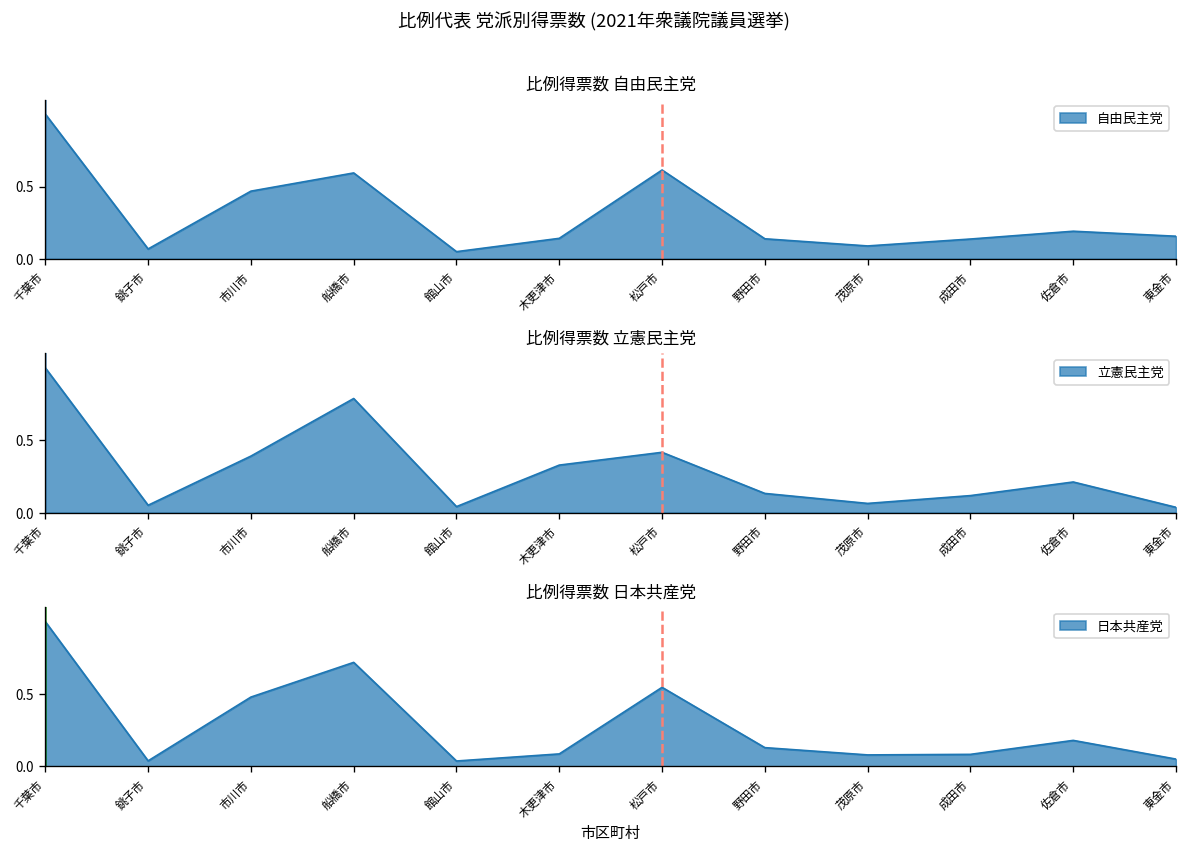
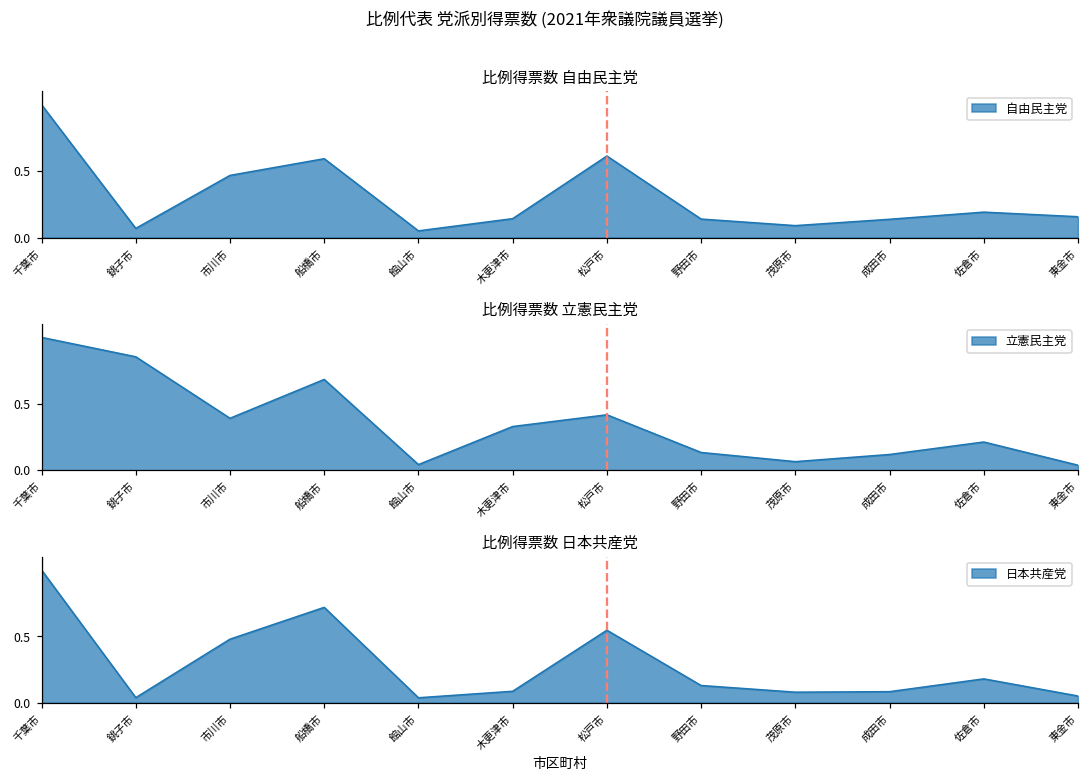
  {
    "比例得票数 自由民主党": {
      "千葉市": 1.00,
      "銚子市": 0.07,
      "市川市": 0.47,
      "船橋市": 0.59,
      "館山市": 0.05,
      "木更津市": 0.14,
      "松戸市": 0.61,
      "野田市": 0.14,
      "茂原市": 0.09,
      "成田市": 0.14,
      "佐倉市": 0.19,
      "東金市": 0.16
    },
    "比例得票数 立憲民主党": {
      "千葉市": 1.00,
-     "銚子市": 0.05,
+     "銚子市": 0.85,
      "市川市": 0.39,
-     "船橋市": 0.79,
+     "船橋市": 0.68,
      "館山市": 0.04,
      "木更津市": 0.33,
      "松戸市": 0.42,
      "野田市": 0.13,
      "茂原市": 0.06,
      "成田市": 0.12,
      "佐倉市": 0.21,
      "東金市": 0.04
    },
    "比例得票数 日本共産党": {
      "千葉市": 1.00,
      "銚子市": 0.04,
      "市川市": 0.48,
      "船橋市": 0.72,
      "館山市": 0.04,
      "木更津市": 0.09,
      "松戸市": 0.55,
      "野田市": 0.13,
      "茂原市": 0.08,
      "成田市": 0.08,
      "佐倉市": 0.18,
      "東金市": 0.05
    }
  }
